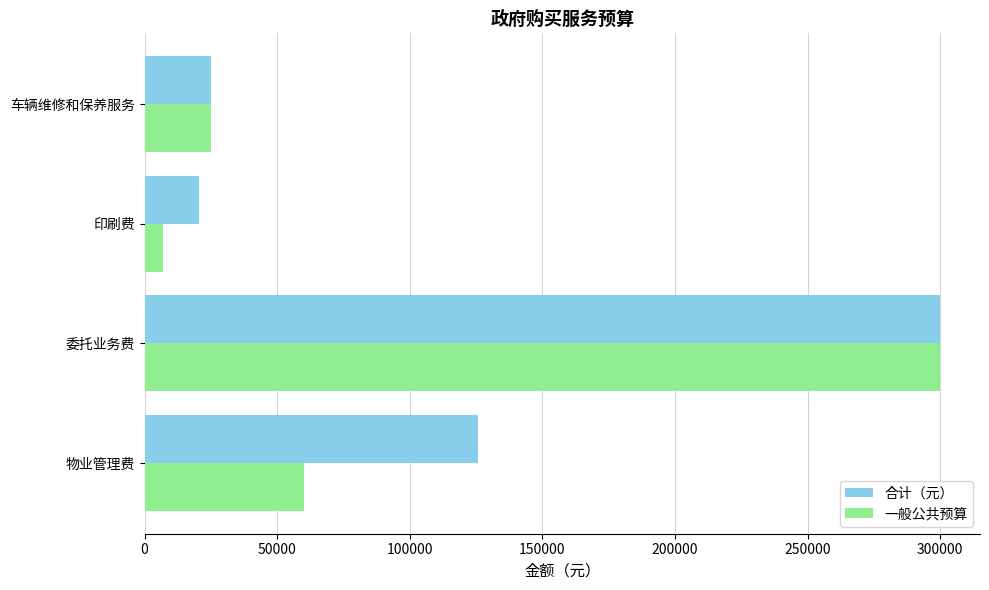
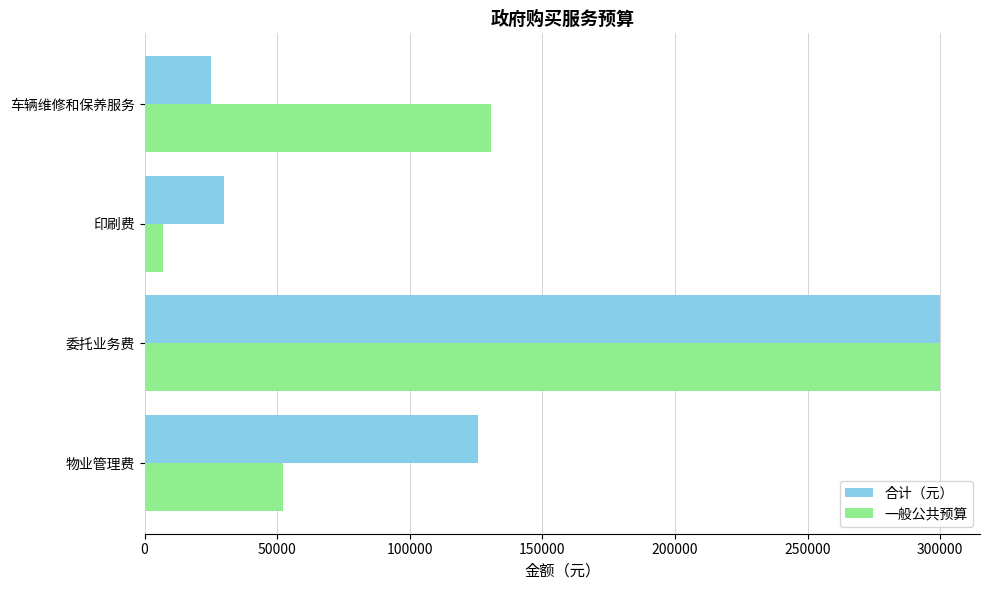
  {
    "合计（元）": {
      "车辆维修和保养服务": 25000,
-     "印刷费": 21000,
+     "印刷费": 30000,
      "委托业务费": 300000,
      "物业管理费": 126000
    },
    "一般公共预算": {
-     "车辆维修和保养服务": 25000,
+     "车辆维修和保养服务": 130000,
      "印刷费": 7000,
      "委托业务费": 300000,
-     "物业管理费": 60000
+     "物业管理费": 52000
    }
  }
